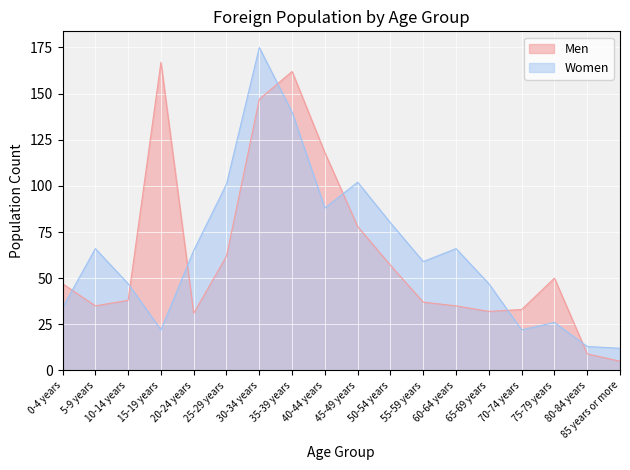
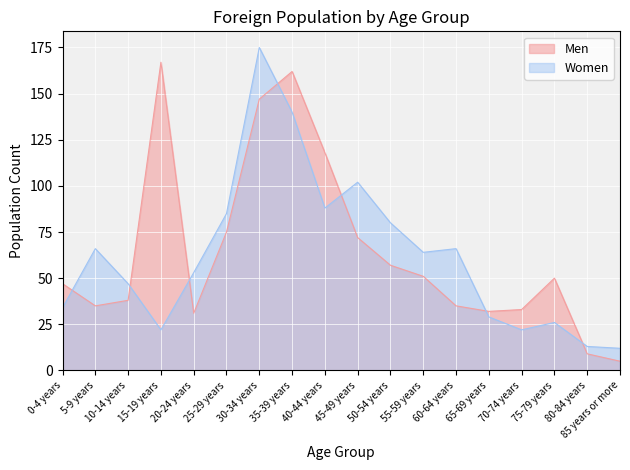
  {
    "Men": {
      "0-4 years": 47,
      "5-9 years": 35,
      "10-14 years": 38,
      "15-19 years": 167,
      "20-24 years": 31,
-     "25-29 years": 62,
+     "25-29 years": 75,
      "30-34 years": 147,
      "35-39 years": 162,
      "40-44 years": 118,
-     "45-49 years": 78,
+     "45-49 years": 72,
      "50-54 years": 57,
-     "55-59 years": 37,
+     "55-59 years": 51,
      "60-64 years": 35,
      "65-69 years": 32,
      "70-74 years": 33,
      "75-79 years": 50,
      "80-84 years": 9,
      "85 years or more": 5
    },
    "Women": {
      "0-4 years": 34,
      "5-9 years": 66,
      "10-14 years": 47,
      "15-19 years": 22,
-     "20-24 years": 65,
-     "25-29 years": 101,
+     "20-24 years": 53,
+     "25-29 years": 85,
      "30-34 years": 175,
      "35-39 years": 140,
      "40-44 years": 88,
      "45-49 years": 102,
      "50-54 years": 80,
-     "55-59 years": 59,
+     "55-59 years": 64,
      "60-64 years": 66,
-     "65-69 years": 47,
+     "65-69 years": 29,
      "70-74 years": 22,
      "75-79 years": 26,
      "80-84 years": 13,
      "85 years or more": 12
    }
  }
